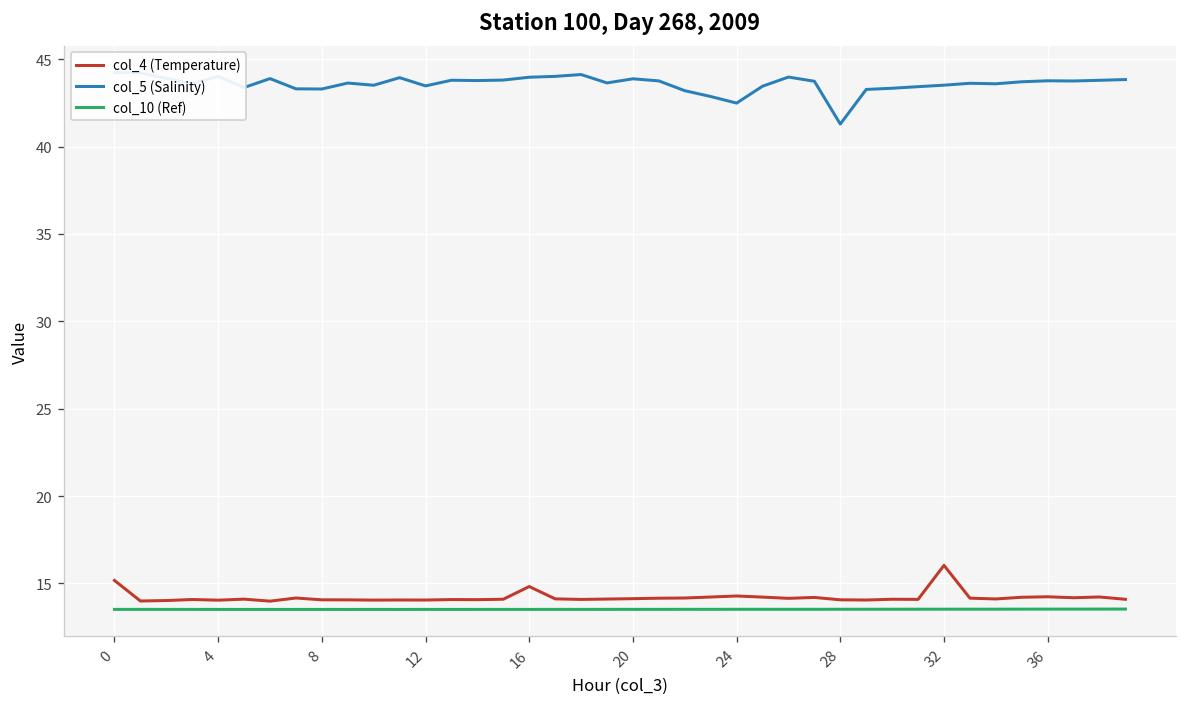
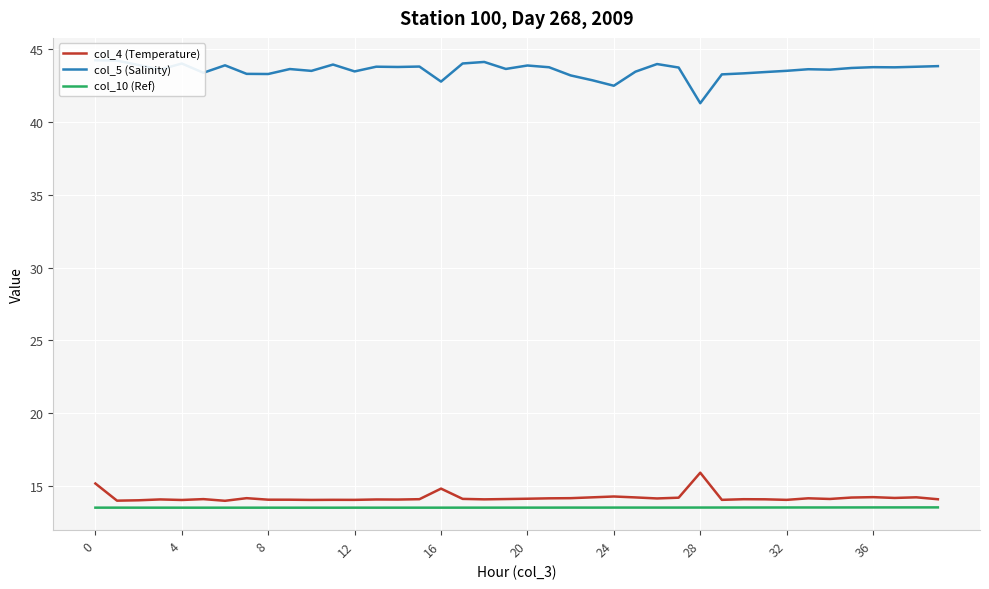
  {
    "col_4 (Temperature)": {
      "0": 15.2,
      "4": 14.0,
      "8": 14.1,
      "12": 14.1,
      "16": 14.8,
      "20": 14.1,
      "24": 14.3,
-     "28": 14.1,
-     "32": 16.0,
+     "28": 15.9,
+     "32": 14.1,
      "36": 14.2
    },
    "col_5 (Salinity)": {
      "8": 43.3,
      "12": 43.5,
-     "16": 44.0,
+     "16": 42.8,
      "20": 43.9,
      "24": 42.5,
      "28": 41.3,
      "32": 43.5,
      "36": 43.8
    },
    "col_10 (Ref)": {
      "0": 13.5,
      "4": 13.5,
      "8": 13.5,
      "12": 13.5,
      "16": 13.5,
      "20": 13.5,
      "24": 13.5,
      "28": 13.5,
      "32": 13.5,
      "36": 13.5
    }
  }
